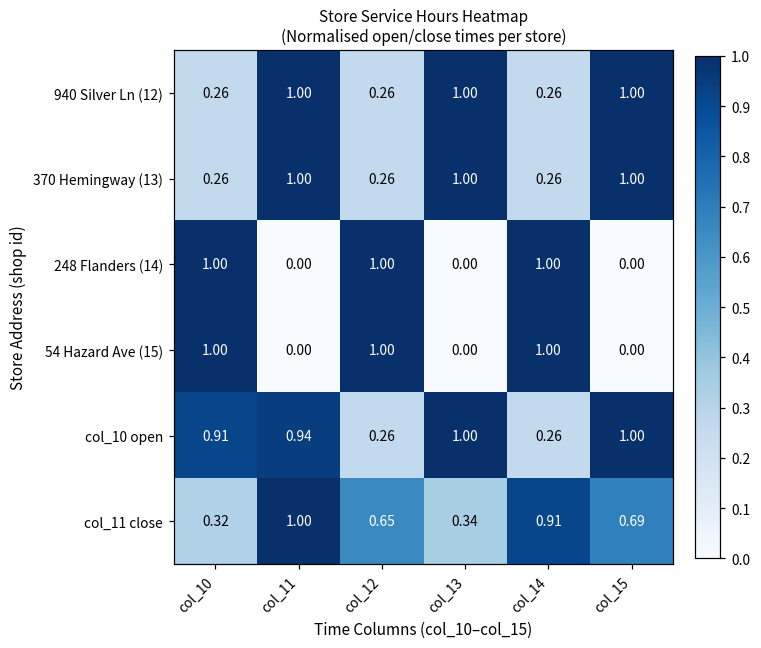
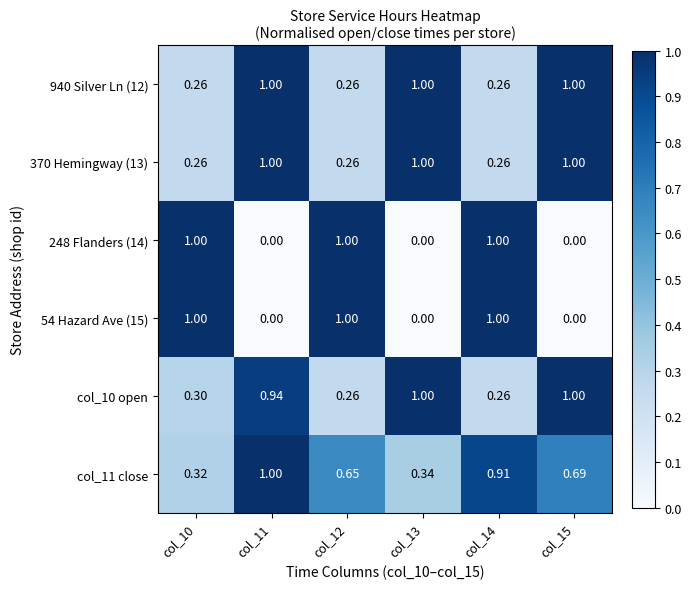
  {
    "940 Silver Ln (12)": {
      "col_10": 0.26,
      "col_11": 1.00,
      "col_12": 0.26,
      "col_13": 1.00,
      "col_14": 0.26,
      "col_15": 1.00
    },
    "370 Hemingway (13)": {
      "col_10": 0.26,
      "col_11": 1.00,
      "col_12": 0.26,
      "col_13": 1.00,
      "col_14": 0.26,
      "col_15": 1.00
    },
    "248 Flanders (14)": {
      "col_10": 1.00,
      "col_11": 0.00,
      "col_12": 1.00,
      "col_13": 0.00,
      "col_14": 1.00,
      "col_15": 0.00
    },
    "54 Hazard Ave (15)": {
      "col_10": 1.00,
      "col_11": 0.00,
      "col_12": 1.00,
      "col_13": 0.00,
      "col_14": 1.00,
      "col_15": 0.00
    },
    "col_10 open": {
-     "col_10": 0.91,
+     "col_10": 0.30,
      "col_11": 0.94,
      "col_12": 0.26,
      "col_13": 1.00,
      "col_14": 0.26,
      "col_15": 1.00
    },
    "col_11 close": {
      "col_10": 0.32,
      "col_11": 1.00,
      "col_12": 0.65,
      "col_13": 0.34,
      "col_14": 0.91,
      "col_15": 0.69
    }
  }
